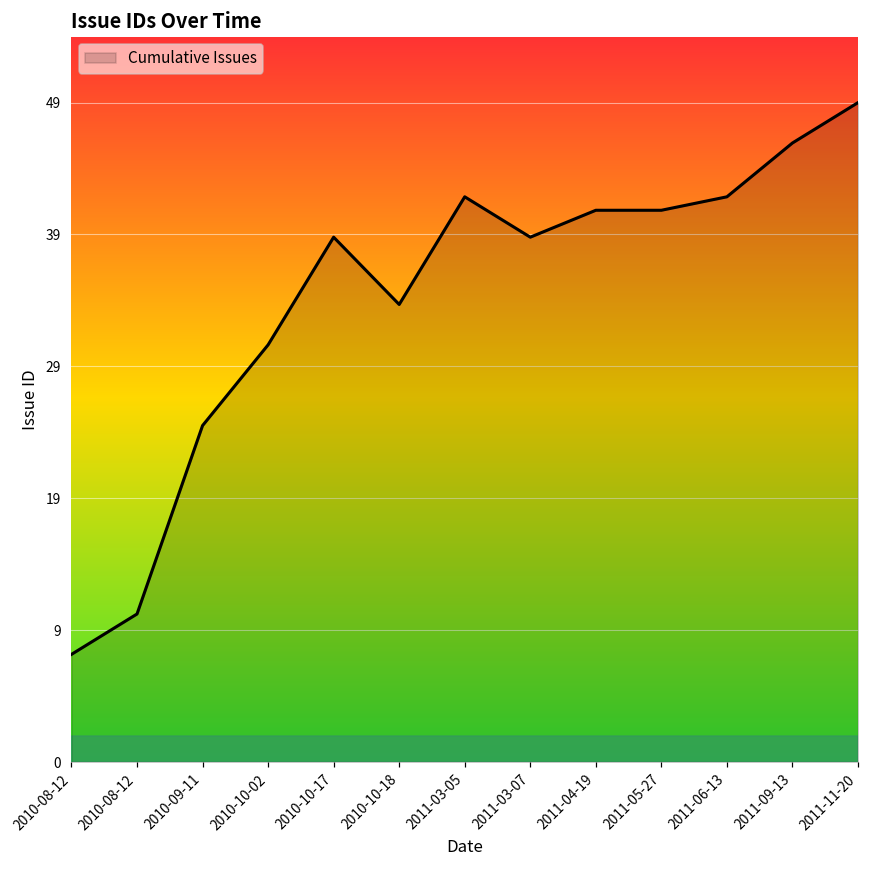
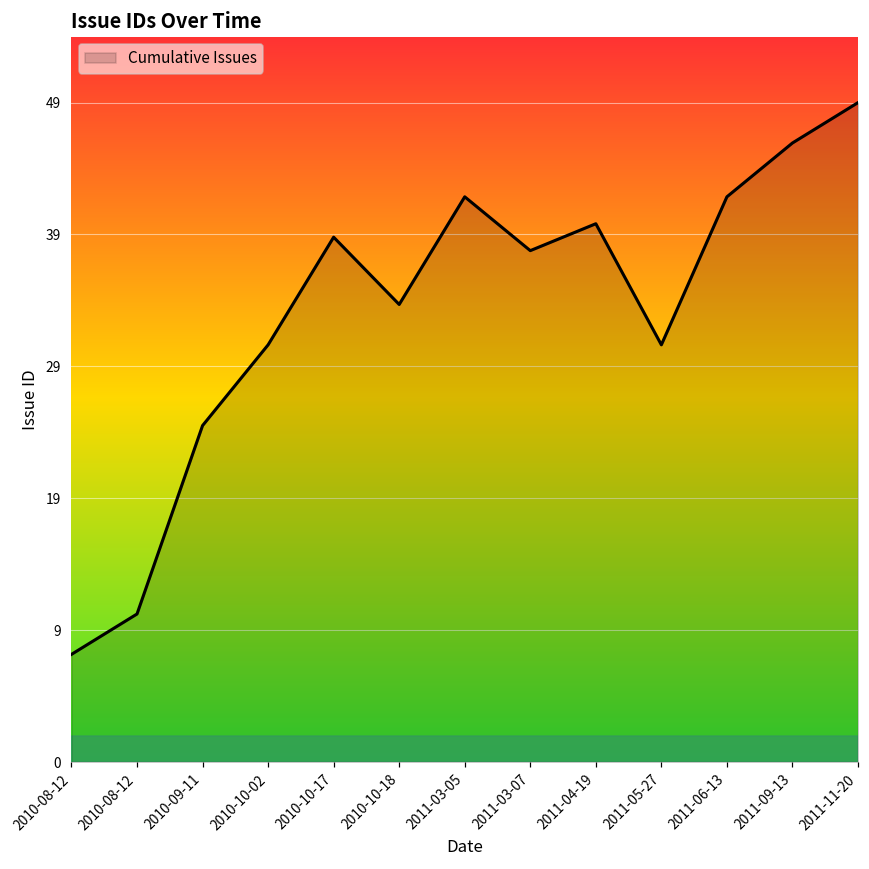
  {
    "2010-09-11": 25,
    "2010-10-02": 31,
    "2010-10-17": 39,
    "2010-10-18": 34,
    "2011-03-05": 42,
-   "2011-03-07": 39,
-   "2011-04-19": 41,
-   "2011-05-27": 41,
+   "2011-03-07": 38,
+   "2011-04-19": 40,
+   "2011-05-27": 31,
    "2011-06-13": 42,
    "2011-09-13": 46,
    "2011-11-20": 49
  }
